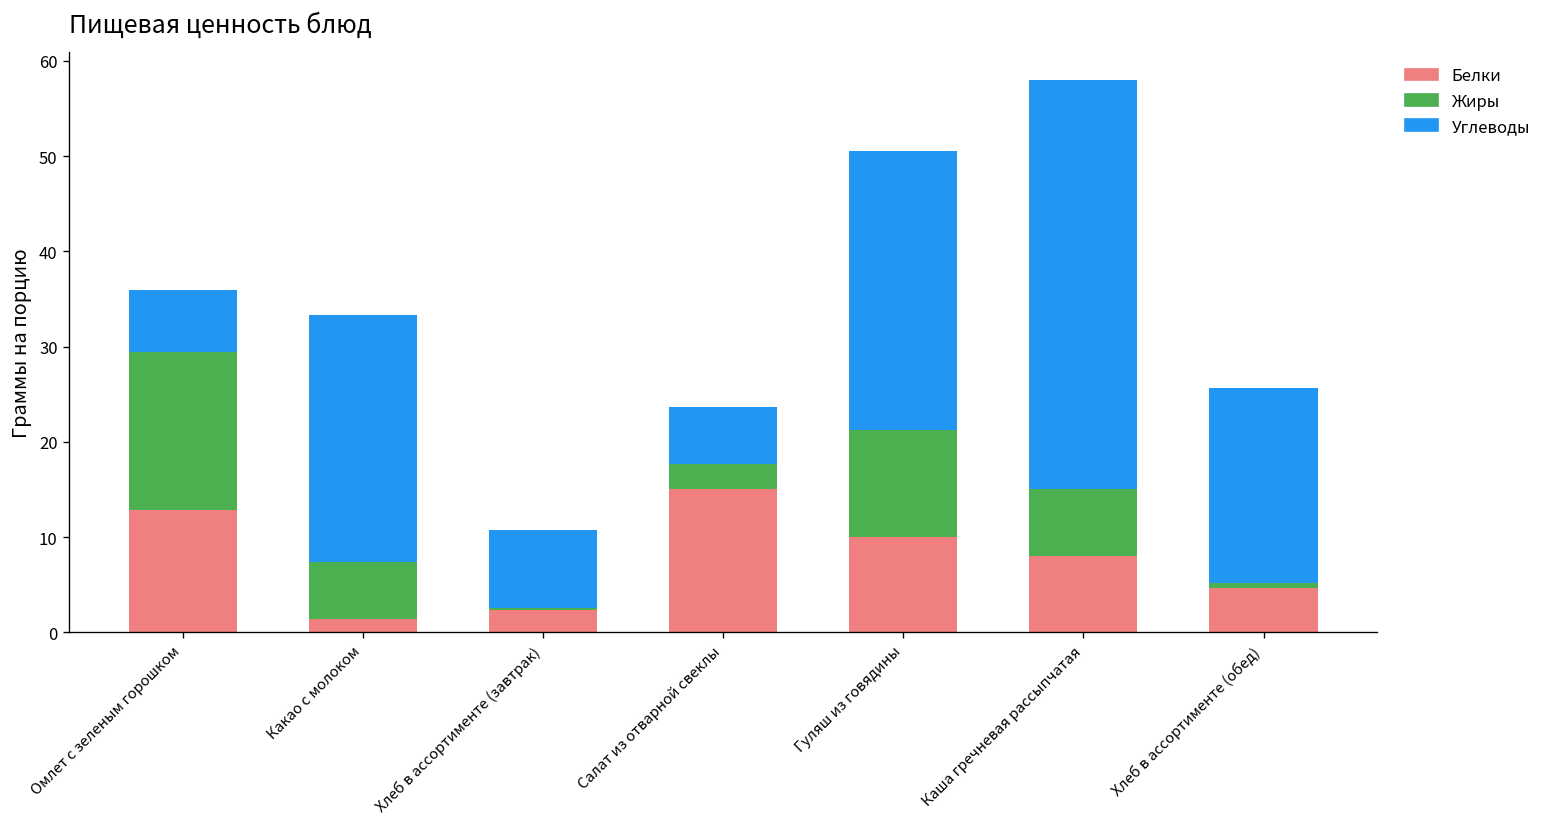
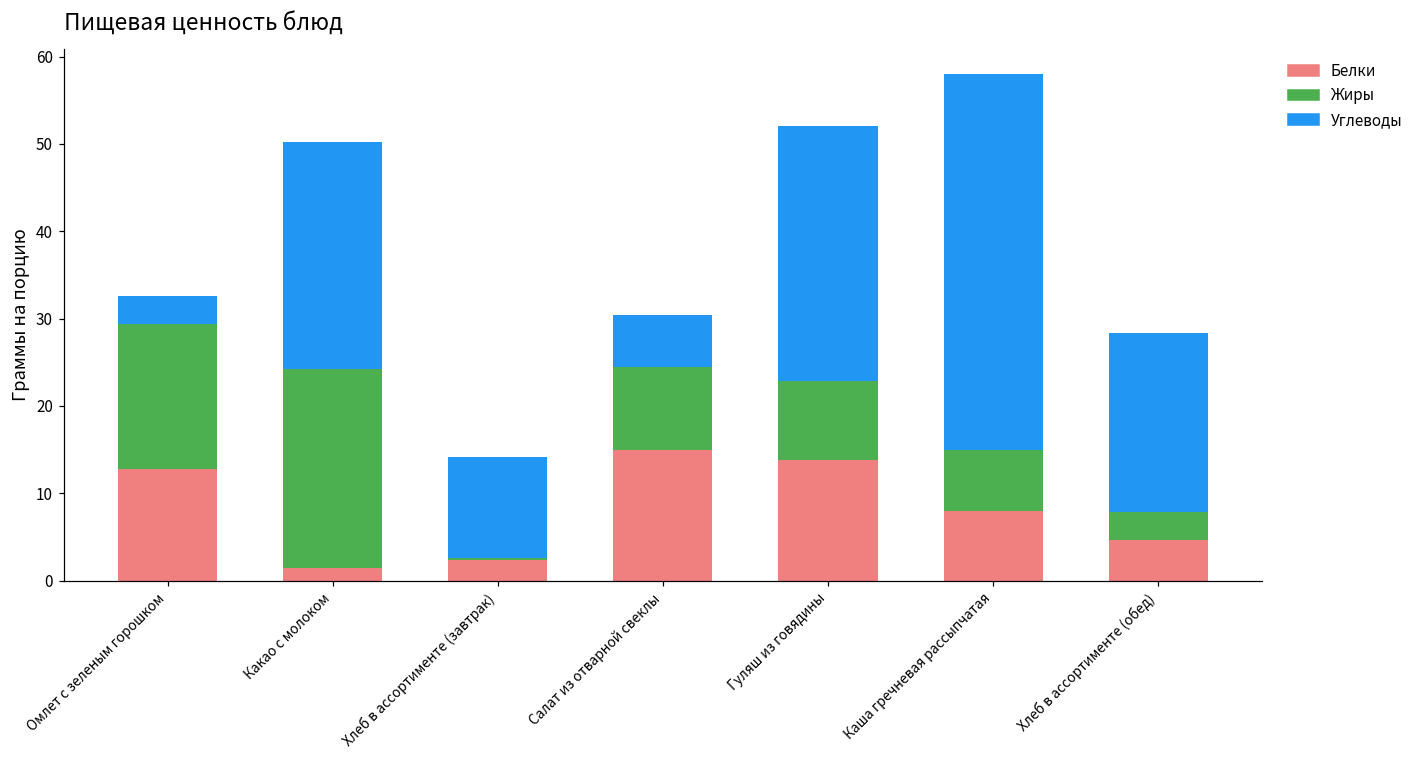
  {
    "Белки": {
      "Омлет с зеленым горошком": 13,
      "Какао с молоком": 1,
      "Хлеб в ассортименте (завтрак)": 2,
      "Салат из отварной свеклы": 15,
-     "Гуляш из говядины": 10,
+     "Гуляш из говядины": 14,
      "Каша гречневая рассыпчатая": 8,
      "Хлеб в ассортименте (обед)": 5
    },
    "Жиры": {
      "Омлет с зеленым горошком": 17,
-     "Какао с молоком": 6,
-     "Салат из отварной свеклы": 3,
-     "Гуляш из говядины": 11,
+     "Какао с молоком": 23,
+     "Салат из отварной свеклы": 9,
+     "Гуляш из говядины": 9,
      "Каша гречневая рассыпчатая": 7,
-     "Хлеб в ассортименте (обед)": 1
+     "Хлеб в ассортименте (обед)": 3
    },
    "Углеводы": {
-     "Омлет с зеленым горошком": 7,
+     "Омлет с зеленым горошком": 3,
      "Какао с молоком": 26,
-     "Хлеб в ассортименте (завтрак)": 8,
+     "Хлеб в ассортименте (завтрак)": 12,
      "Салат из отварной свеклы": 6,
      "Гуляш из говядины": 29,
      "Каша гречневая рассыпчатая": 43,
      "Хлеб в ассортименте (обед)": 21
    }
  }
